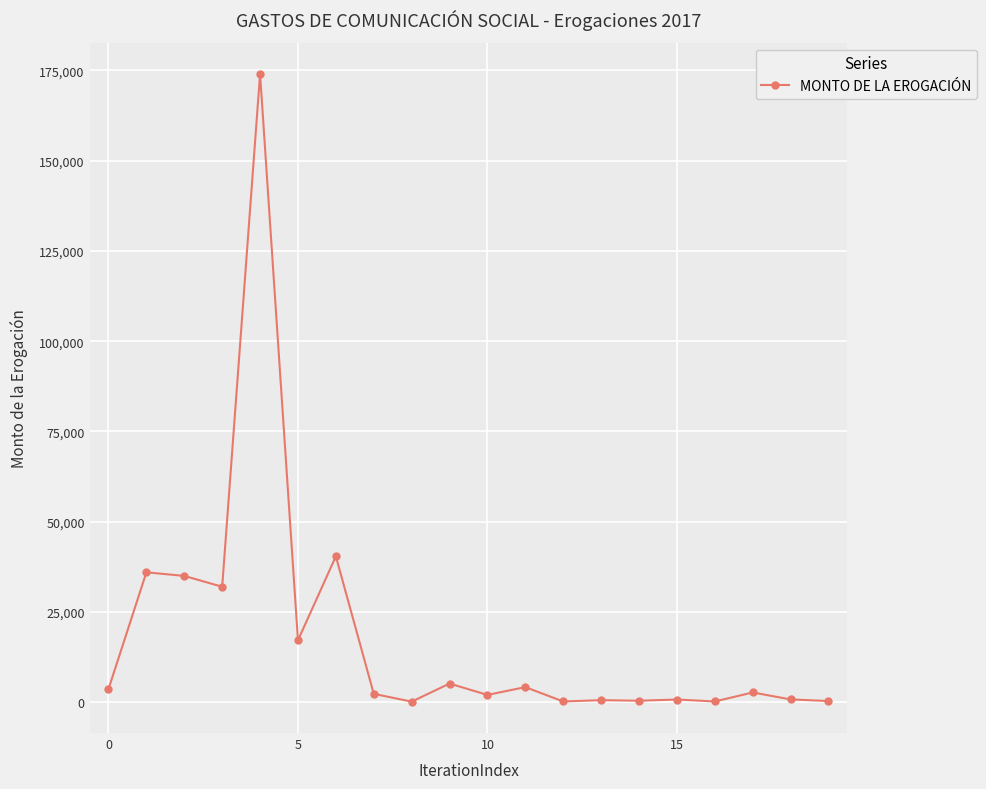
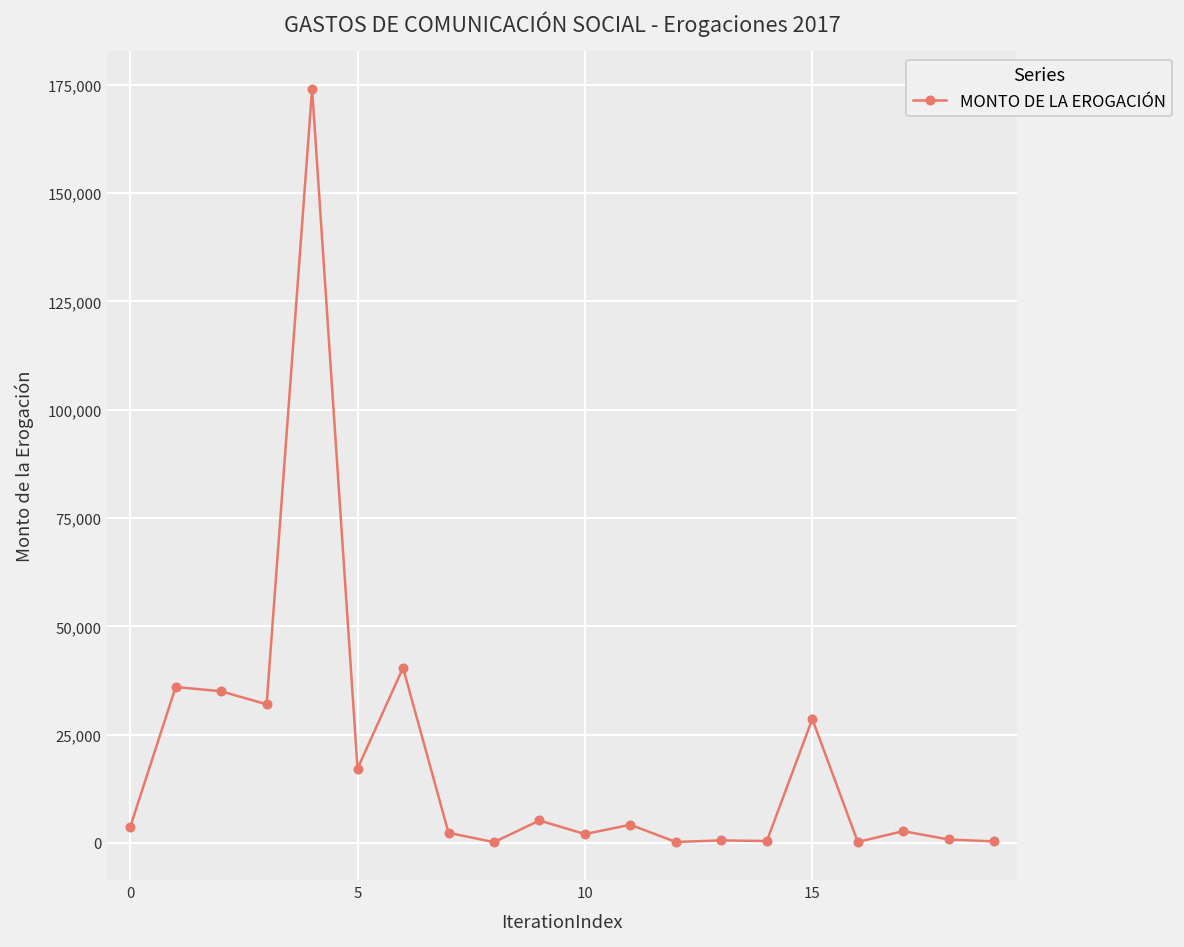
  {
    "0": "4,000",
    "5": "17,000",
    "10": "2,000",
-   "15": "1,000"
+   "15": "29,000"
  }
